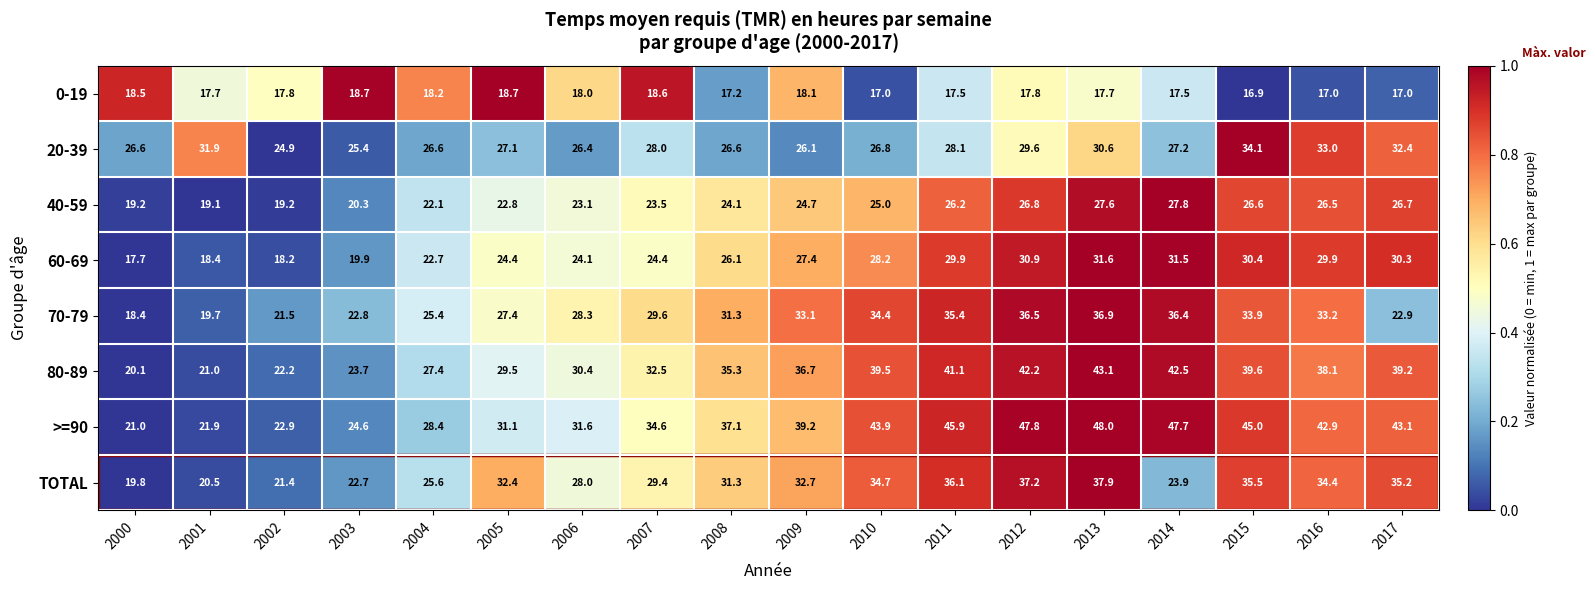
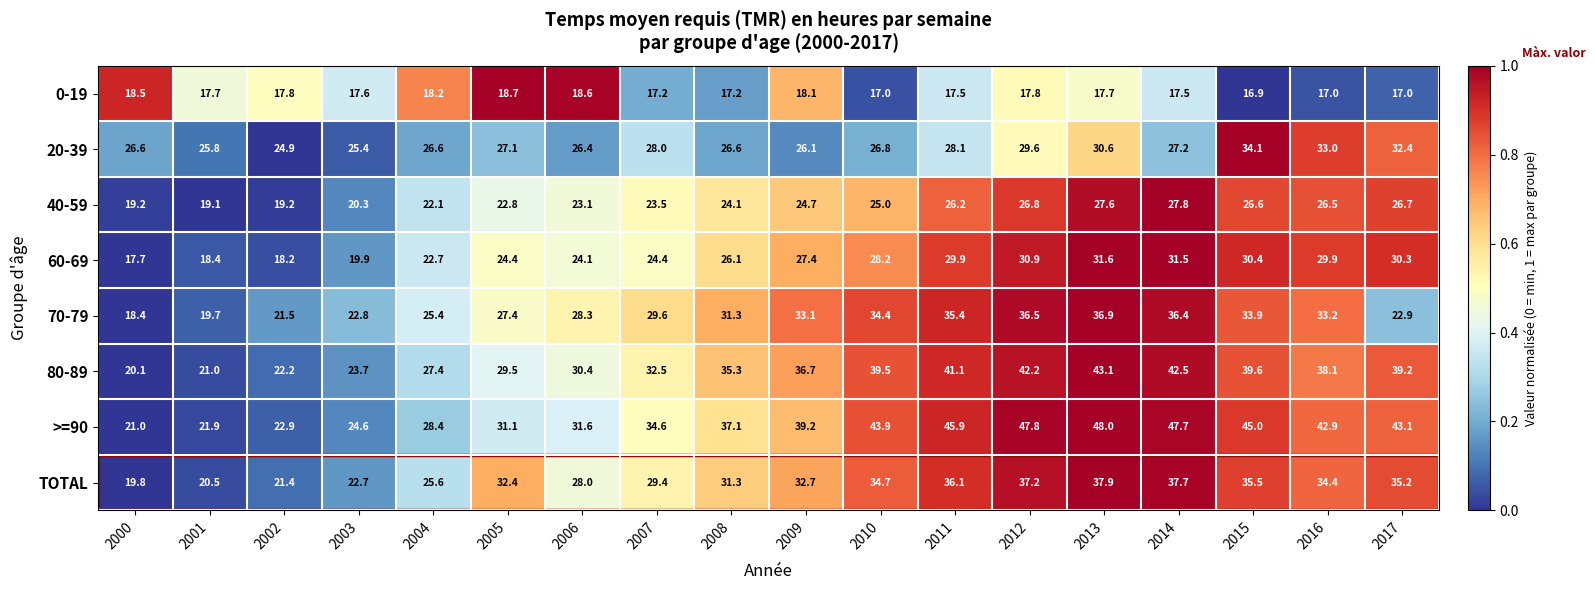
  {
    "0-19": {
      "2000": 18.5,
      "2001": 17.7,
      "2002": 17.8,
-     "2003": 18.7,
+     "2003": 17.6,
      "2004": 18.2,
      "2005": 18.7,
-     "2006": 18.0,
-     "2007": 18.6,
+     "2006": 18.6,
+     "2007": 17.2,
      "2008": 17.2,
      "2009": 18.1,
      "2010": 17.0,
      "2011": 17.5,
      "2012": 17.8,
      "2013": 17.7,
      "2014": 17.5,
      "2015": 16.9,
      "2016": 17.0,
      "2017": 17.0
    },
    "20-39": {
      "2000": 26.6,
-     "2001": 31.9,
+     "2001": 25.8,
      "2002": 24.9,
      "2003": 25.4,
      "2004": 26.6,
      "2005": 27.1,
      "2006": 26.4,
      "2007": 28.0,
      "2008": 26.6,
      "2009": 26.1,
      "2010": 26.8,
      "2011": 28.1,
      "2012": 29.6,
      "2013": 30.6,
      "2014": 27.2,
      "2015": 34.1,
      "2016": 33.0,
      "2017": 32.4
    },
    "40-59": {
      "2000": 19.2,
      "2001": 19.1,
      "2002": 19.2,
      "2003": 20.3,
      "2004": 22.1,
      "2005": 22.8,
      "2006": 23.1,
      "2007": 23.5,
      "2008": 24.1,
      "2009": 24.7,
      "2010": 25.0,
      "2011": 26.2,
      "2012": 26.8,
      "2013": 27.6,
      "2014": 27.8,
      "2015": 26.6,
      "2016": 26.5,
      "2017": 26.7
    },
    "60-69": {
      "2000": 17.7,
      "2001": 18.4,
      "2002": 18.2,
      "2003": 19.9,
      "2004": 22.7,
      "2005": 24.4,
      "2006": 24.1,
      "2007": 24.4,
      "2008": 26.1,
      "2009": 27.4,
      "2010": 28.2,
      "2011": 29.9,
      "2012": 30.9,
      "2013": 31.6,
      "2014": 31.5,
      "2015": 30.4,
      "2016": 29.9,
      "2017": 30.3
    },
    "70-79": {
      "2000": 18.4,
      "2001": 19.7,
      "2002": 21.5,
      "2003": 22.8,
      "2004": 25.4,
      "2005": 27.4,
      "2006": 28.3,
      "2007": 29.6,
      "2008": 31.3,
      "2009": 33.1,
      "2010": 34.4,
      "2011": 35.4,
      "2012": 36.5,
      "2013": 36.9,
      "2014": 36.4,
      "2015": 33.9,
      "2016": 33.2,
      "2017": 22.9
    },
    "80-89": {
      "2000": 20.1,
      "2001": 21.0,
      "2002": 22.2,
      "2003": 23.7,
      "2004": 27.4,
      "2005": 29.5,
      "2006": 30.4,
      "2007": 32.5,
      "2008": 35.3,
      "2009": 36.7,
      "2010": 39.5,
      "2011": 41.1,
      "2012": 42.2,
      "2013": 43.1,
      "2014": 42.5,
      "2015": 39.6,
      "2016": 38.1,
      "2017": 39.2
    },
    ">=90": {
      "2000": 21.0,
      "2001": 21.9,
      "2002": 22.9,
      "2003": 24.6,
      "2004": 28.4,
      "2005": 31.1,
      "2006": 31.6,
      "2007": 34.6,
      "2008": 37.1,
      "2009": 39.2,
      "2010": 43.9,
      "2011": 45.9,
      "2012": 47.8,
      "2013": 48.0,
      "2014": 47.7,
      "2015": 45.0,
      "2016": 42.9,
      "2017": 43.1
    },
    "TOTAL": {
      "2000": 19.8,
      "2001": 20.5,
      "2002": 21.4,
      "2003": 22.7,
      "2004": 25.6,
      "2005": 32.4,
      "2006": 28.0,
      "2007": 29.4,
      "2008": 31.3,
      "2009": 32.7,
      "2010": 34.7,
      "2011": 36.1,
      "2012": 37.2,
      "2013": 37.9,
-     "2014": 23.9,
+     "2014": 37.7,
      "2015": 35.5,
      "2016": 34.4,
      "2017": 35.2
    }
  }
